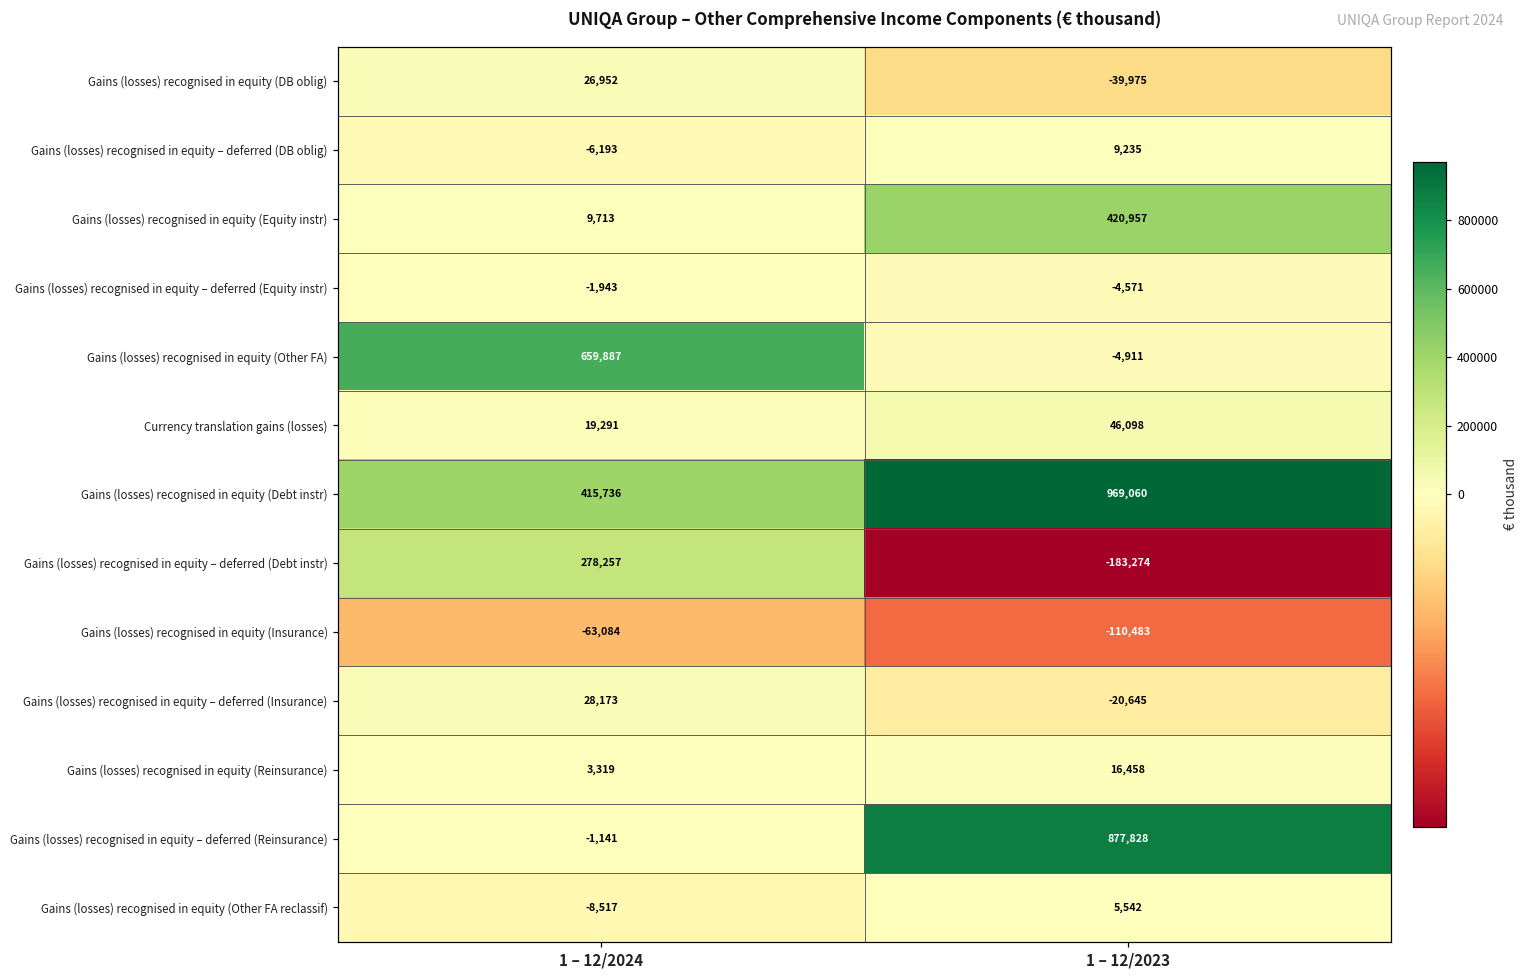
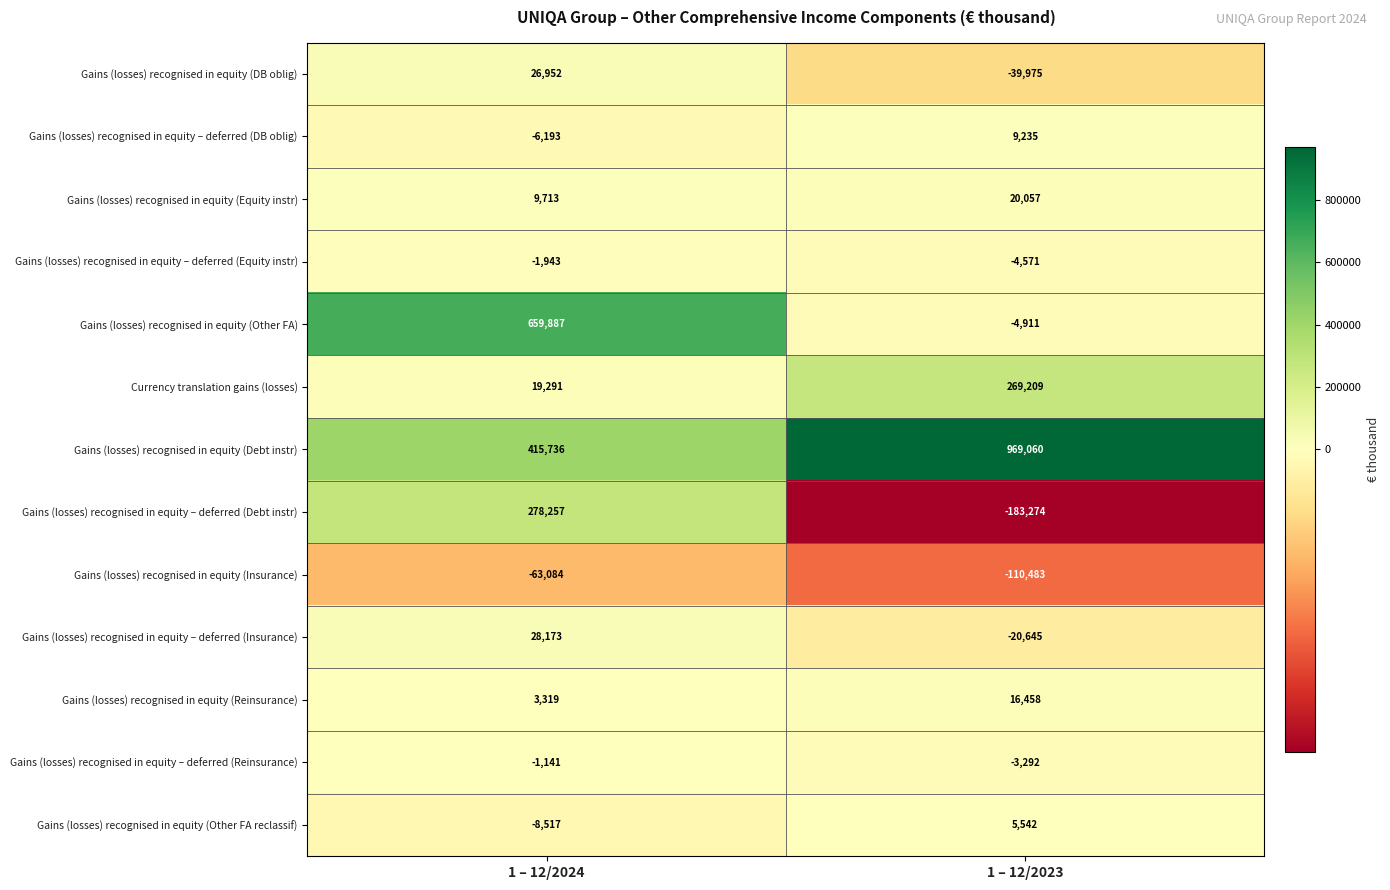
  {
    "Gains (losses) recognised in equity (DB oblig)": {
      "1 – 12/2024": "26,952",
      "1 – 12/2023": "-39,975"
    },
    "Gains (losses) recognised in equity – deferred (DB oblig)": {
      "1 – 12/2024": "-6,193",
      "1 – 12/2023": "9,235"
    },
    "Gains (losses) recognised in equity (Equity instr)": {
      "1 – 12/2024": "9,713",
-     "1 – 12/2023": "420,957"
+     "1 – 12/2023": "20,057"
    },
    "Gains (losses) recognised in equity – deferred (Equity instr)": {
      "1 – 12/2024": "-1,943",
      "1 – 12/2023": "-4,571"
    },
    "Gains (losses) recognised in equity (Other FA)": {
      "1 – 12/2024": "659,887",
      "1 – 12/2023": "-4,911"
    },
    "Currency translation gains (losses)": {
      "1 – 12/2024": "19,291",
-     "1 – 12/2023": "46,098"
+     "1 – 12/2023": "269,209"
    },
    "Gains (losses) recognised in equity (Debt instr)": {
      "1 – 12/2024": "415,736",
      "1 – 12/2023": "969,060"
    },
    "Gains (losses) recognised in equity – deferred (Debt instr)": {
      "1 – 12/2024": "278,257",
      "1 – 12/2023": "-183,274"
    },
    "Gains (losses) recognised in equity (Insurance)": {
      "1 – 12/2024": "-63,084",
      "1 – 12/2023": "-110,483"
    },
    "Gains (losses) recognised in equity – deferred (Insurance)": {
      "1 – 12/2024": "28,173",
      "1 – 12/2023": "-20,645"
    },
    "Gains (losses) recognised in equity (Reinsurance)": {
      "1 – 12/2024": "3,319",
      "1 – 12/2023": "16,458"
    },
    "Gains (losses) recognised in equity – deferred (Reinsurance)": {
      "1 – 12/2024": "-1,141",
-     "1 – 12/2023": "877,828"
+     "1 – 12/2023": "-3,292"
    },
    "Gains (losses) recognised in equity (Other FA reclassif)": {
      "1 – 12/2024": "-8,517",
      "1 – 12/2023": "5,542"
    }
  }
